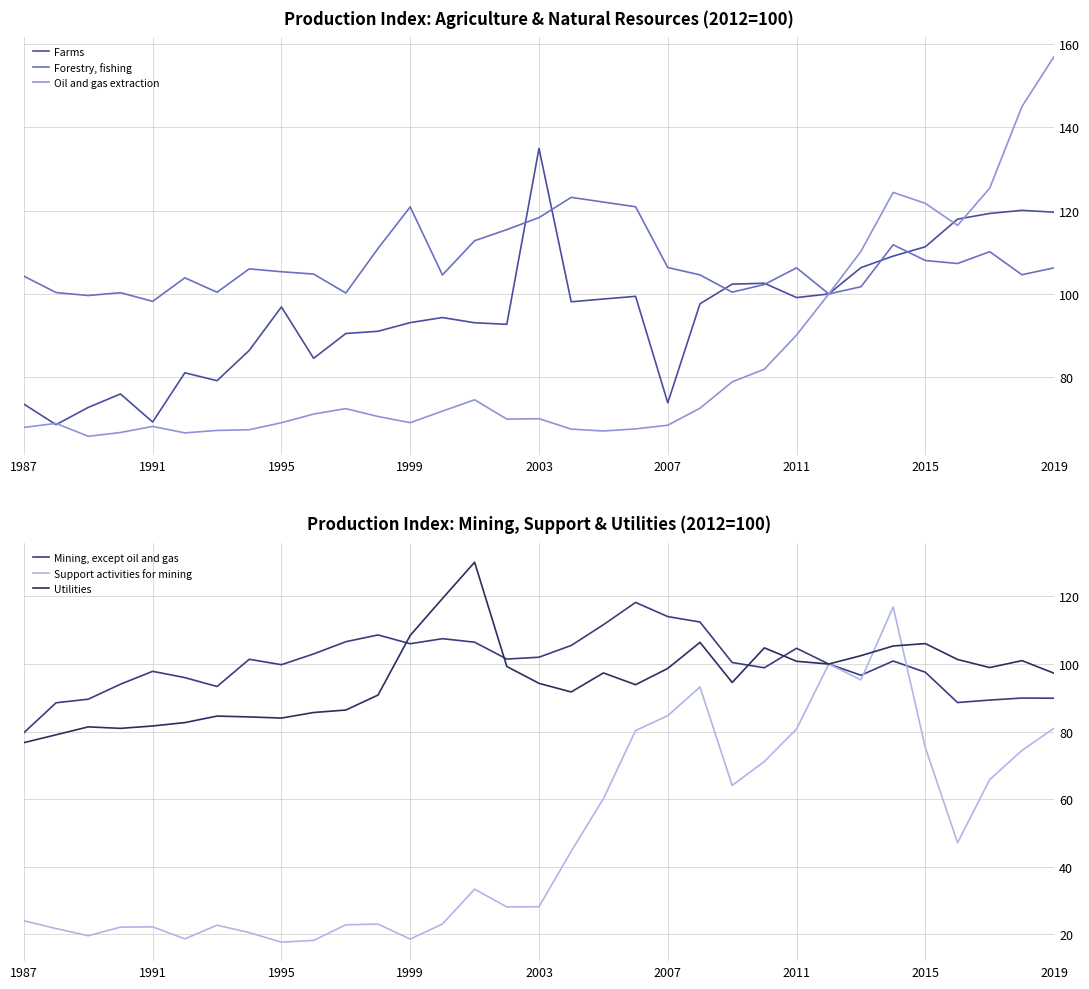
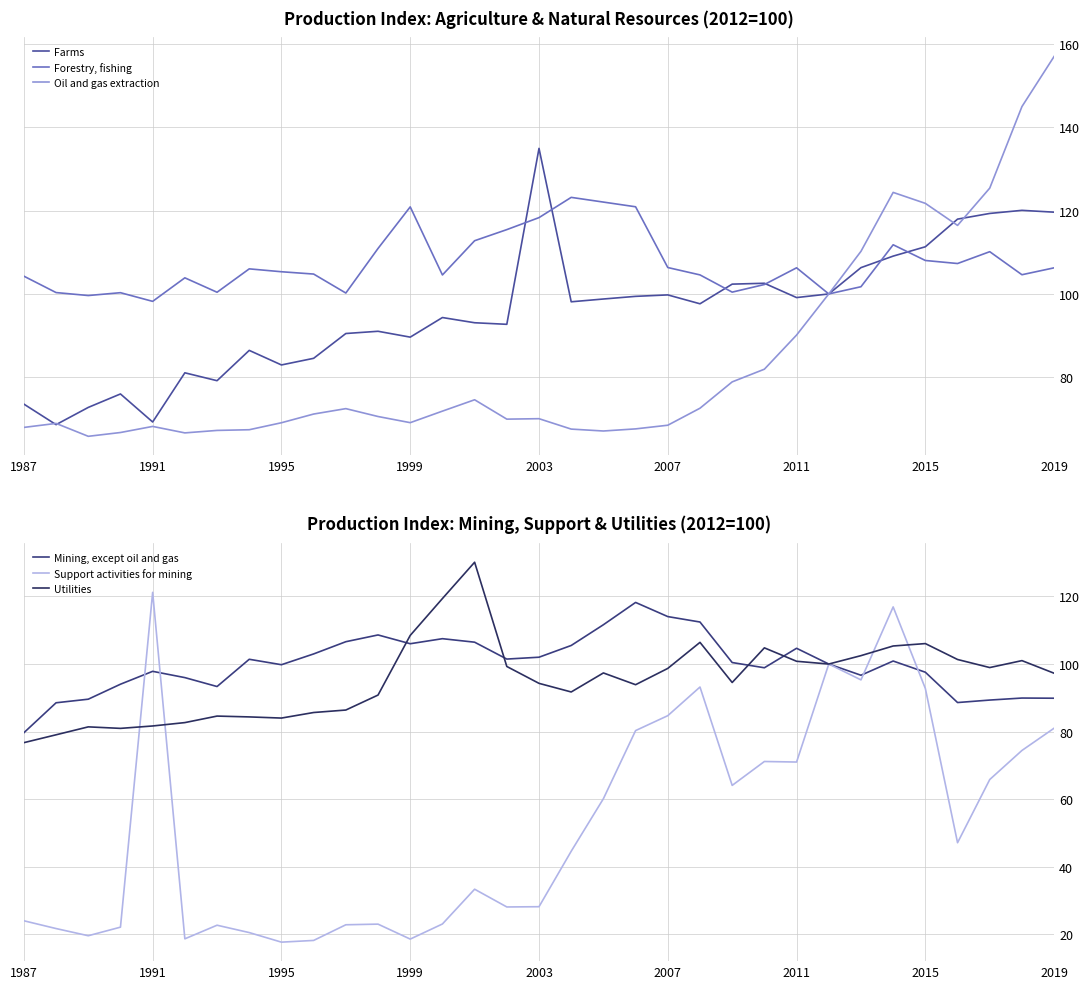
  {
    "Production Index: Agriculture & Natural Resources (2012=100)": {
      "Farms": {
        "1987": 74,
        "1991": 69,
-       "1995": 97,
-       "1999": 93,
+       "1995": 83,
+       "1999": 90,
        "2003": 135,
-       "2007": 74,
+       "2007": 100,
        "2011": 99,
        "2015": 111,
        "2019": 120
      }
    },
    "Production Index: Mining, Support & Utilities (2012=100)": {
      "Support activities for mining": {
        "1987": 24,
-       "1991": 22,
+       "1991": 121,
        "1995": 18,
        "1999": 19,
        "2003": 28,
        "2007": 85,
-       "2011": 81,
-       "2015": 75,
+       "2011": 71,
+       "2015": 93,
        "2019": 81
      }
    }
  }
